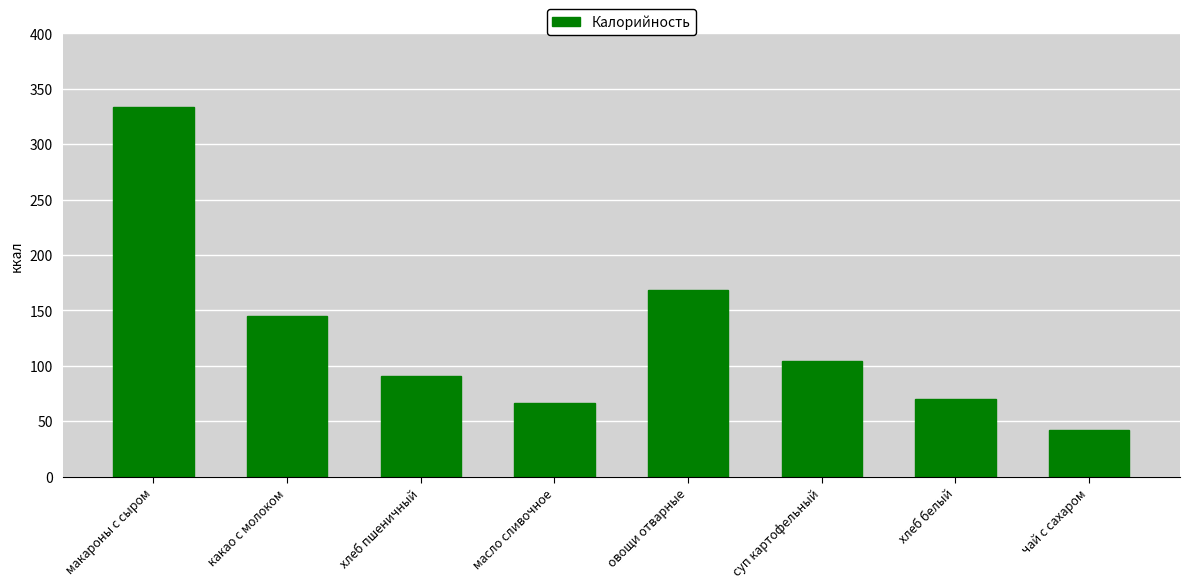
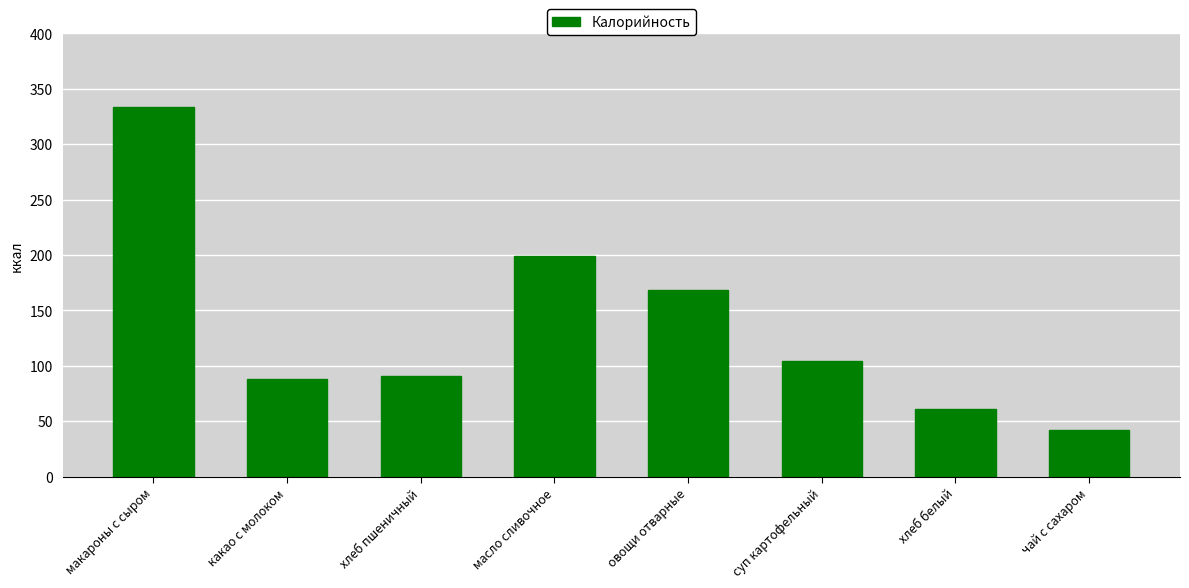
  {
    "макароны с сыром": 334,
-   "какао с молоком": 145,
+   "какао с молоком": 88,
    "хлеб пшеничный": 91,
-   "масло сливочное": 66,
+   "масло сливочное": 199,
    "овощи отварные": 168,
    "суп картофельный": 104,
-   "хлеб белый": 70,
+   "хлеб белый": 61,
    "чай с сахаром": 42
  }
